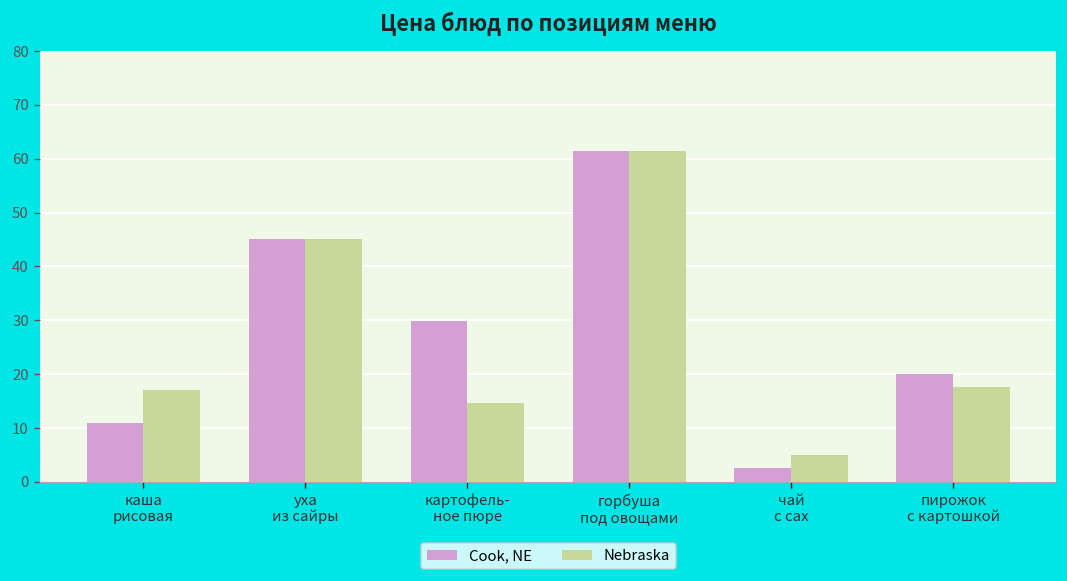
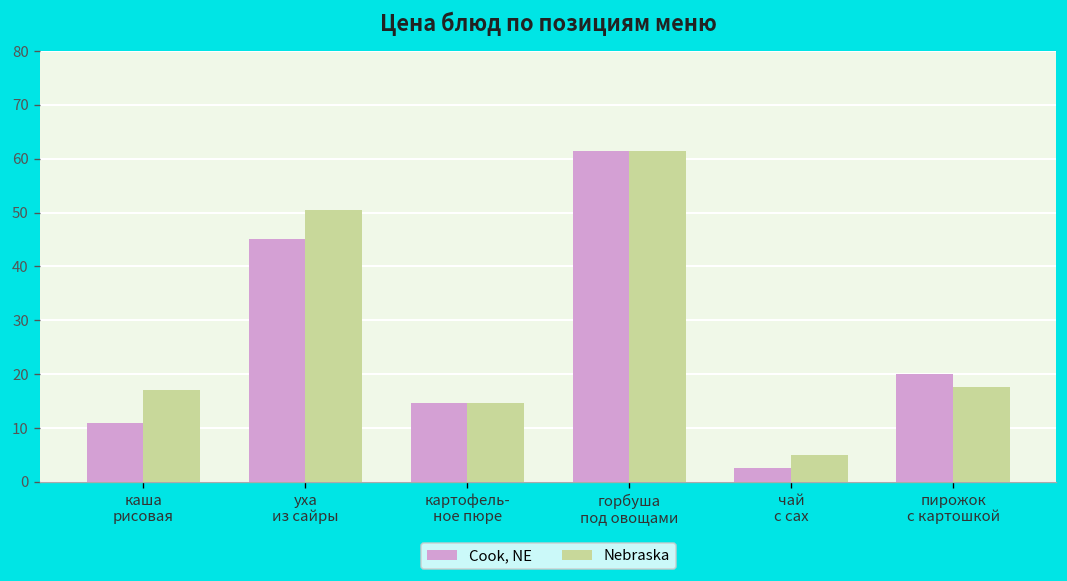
  {
    "Cook, NE": {
      "каша рисовая": 11,
      "уха из сайры": 45,
-     "картофель- ное пюре": 30,
+     "картофель- ное пюре": 15,
      "горбуша под овощами": 62,
      "чай с сах": 3,
      "пирожок с картошкой": 20
    },
    "Nebraska": {
      "каша рисовая": 17,
-     "уха из сайры": 45,
+     "уха из сайры": 50,
      "картофель- ное пюре": 15,
      "горбуша под овощами": 62,
      "чай с сах": 5,
      "пирожок с картошкой": 18
    }
  }
